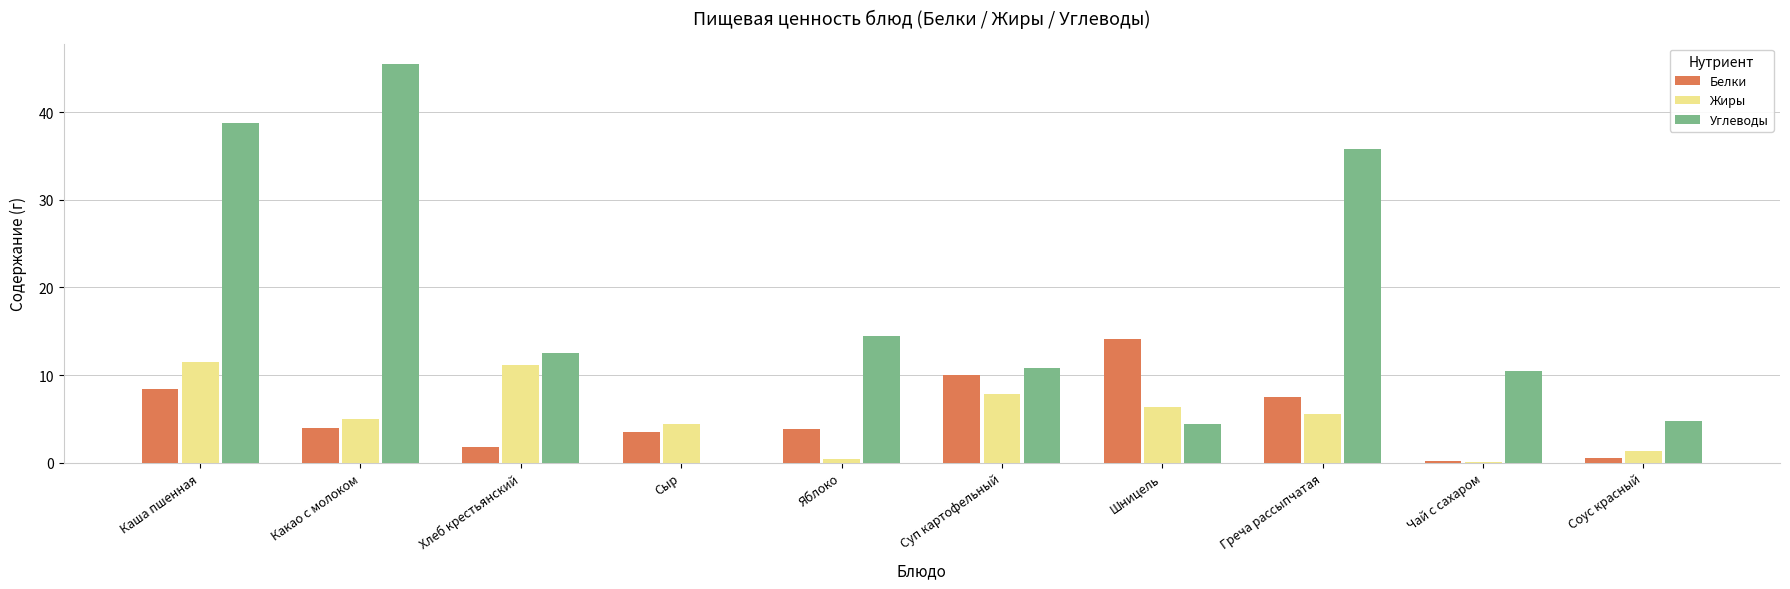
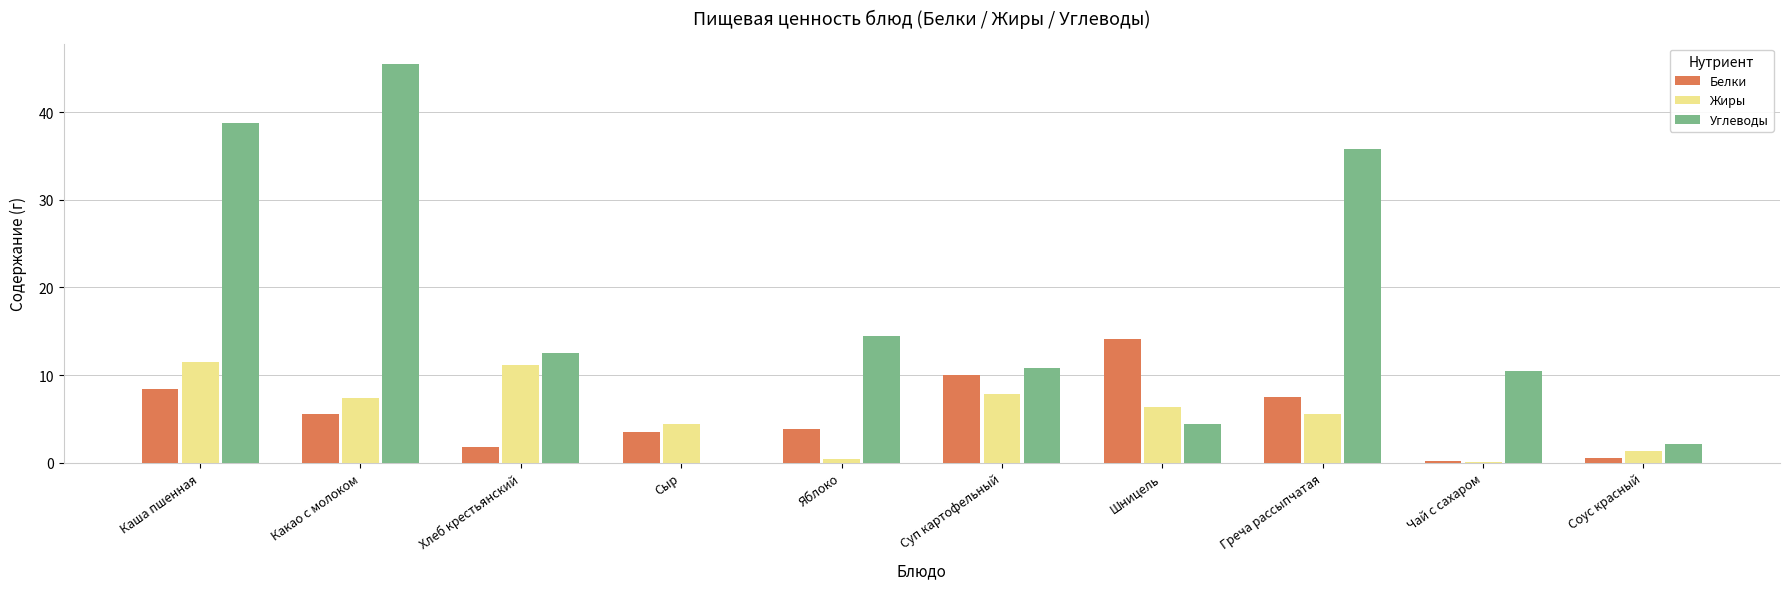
  {
    "Белки": {
      "Каша пшенная": 8,
-     "Какао с молоком": 4,
+     "Какао с молоком": 6,
      "Хлеб крестьянский": 2,
      "Сыр": 3,
      "Яблоко": 4,
      "Суп картофельный": 10,
      "Шницель": 14,
      "Греча рассыпчатая": 7,
      "Соус красный": 0
    },
    "Жиры": {
      "Каша пшенная": 12,
-     "Какао с молоком": 5,
+     "Какао с молоком": 7,
      "Хлеб крестьянский": 11,
      "Сыр": 4,
      "Яблоко": 0,
      "Суп картофельный": 8,
      "Шницель": 6,
      "Греча рассыпчатая": 6,
      "Соус красный": 1
    },
    "Углеводы": {
      "Каша пшенная": 39,
      "Какао с молоком": 46,
      "Хлеб крестьянский": 13,
      "Сыр": 0,
      "Яблоко": 14,
      "Суп картофельный": 11,
      "Шницель": 4,
      "Греча рассыпчатая": 36,
      "Чай с сахаром": 11,
-     "Соус красный": 5
+     "Соус красный": 2
    }
  }
